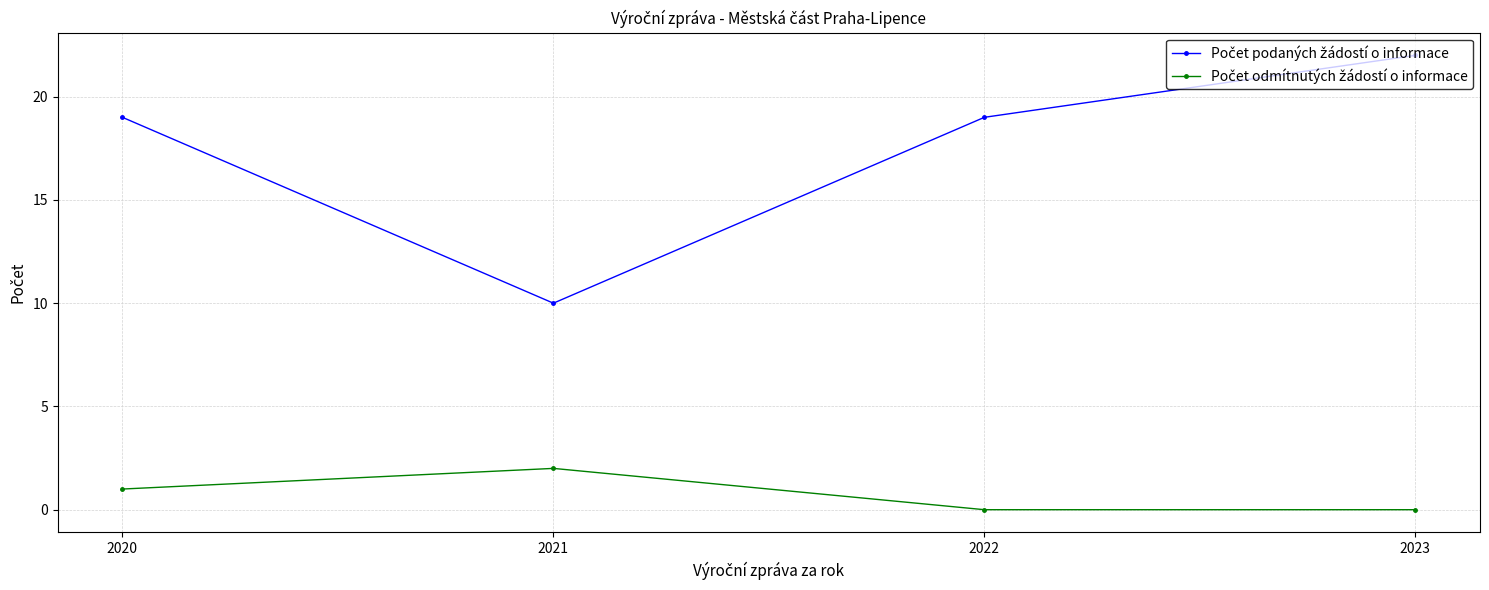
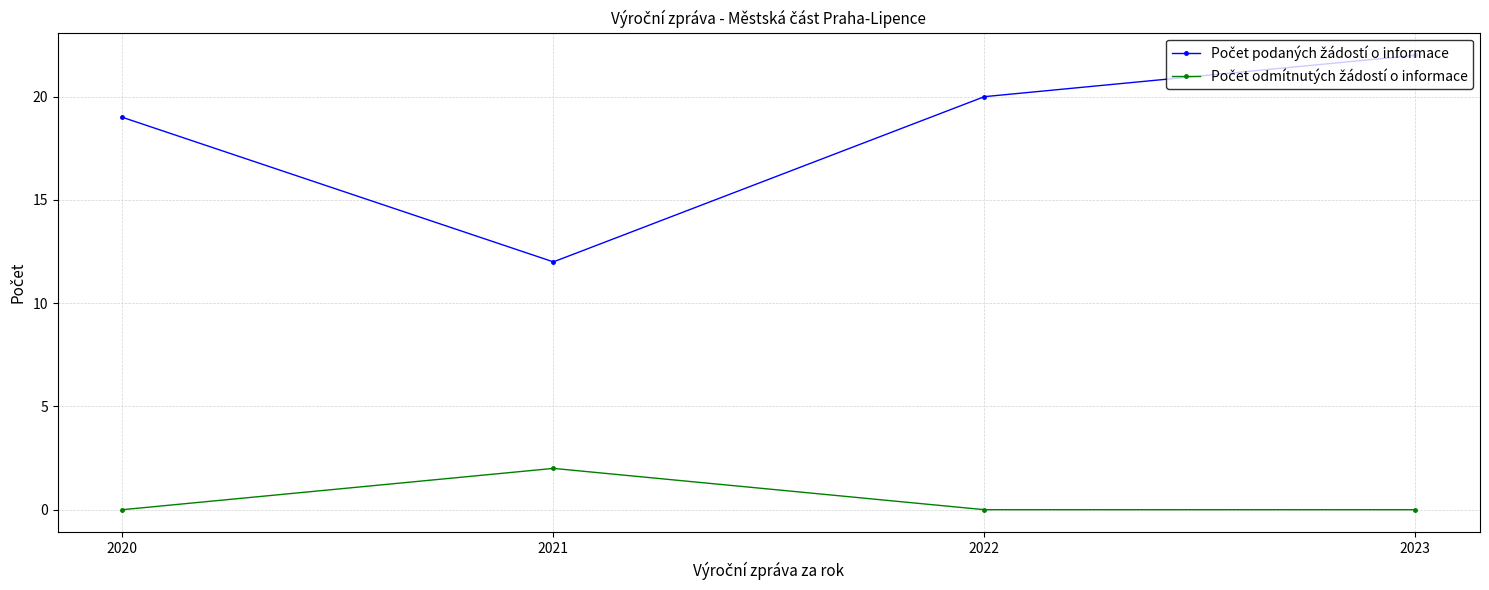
  {
    "Počet podaných žádostí o informace": {
      "2020": 19,
-     "2021": 10,
-     "2022": 19
+     "2021": 12,
+     "2022": 20
    },
    "Počet odmítnutých žádostí o informace": {
-     "2020": 1,
+     "2020": 0,
      "2021": 2,
      "2022": 0,
      "2023": 0
    }
  }
